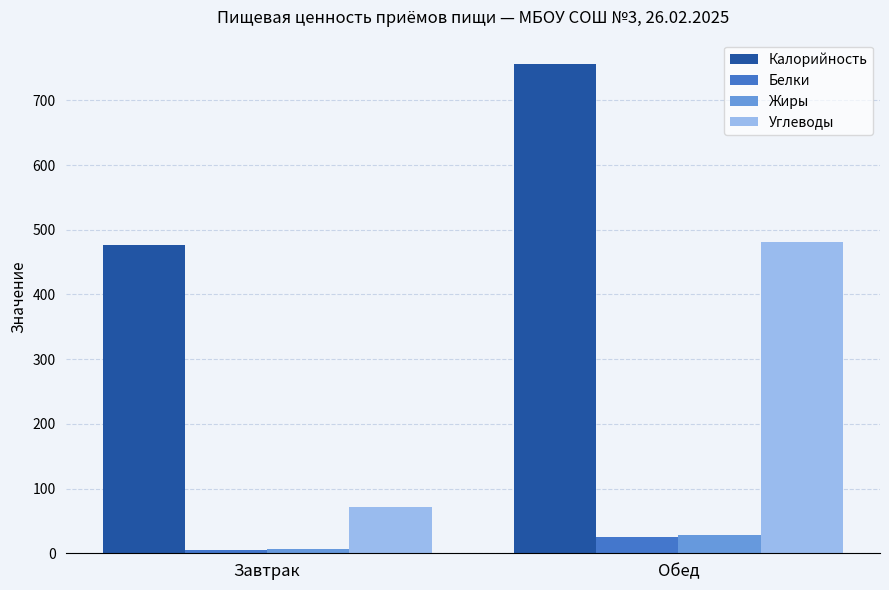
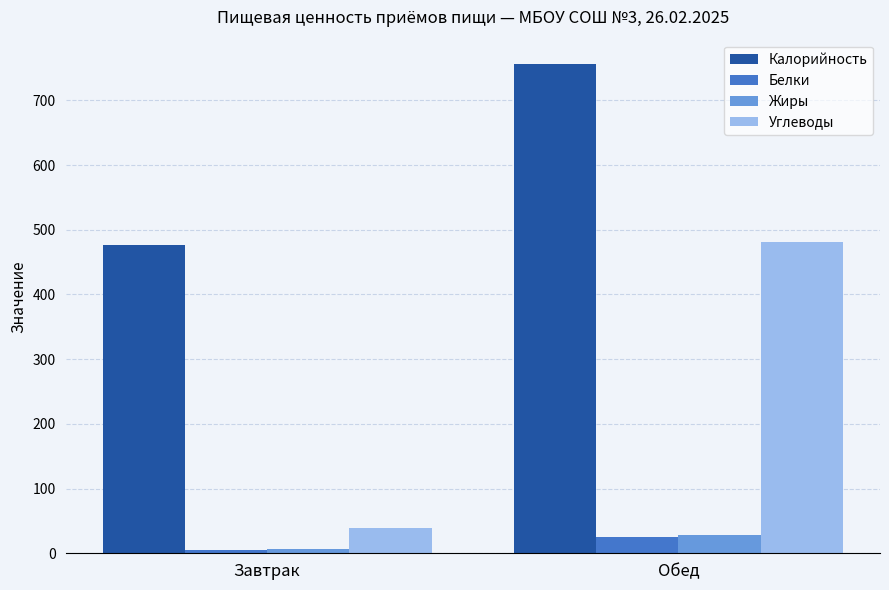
  {
    "Калорийность": {
      "Завтрак": 480,
      "Обед": 760
    },
    "Углеводы": {
-     "Завтрак": 70,
+     "Завтрак": 40,
      "Обед": 480
    }
  }
